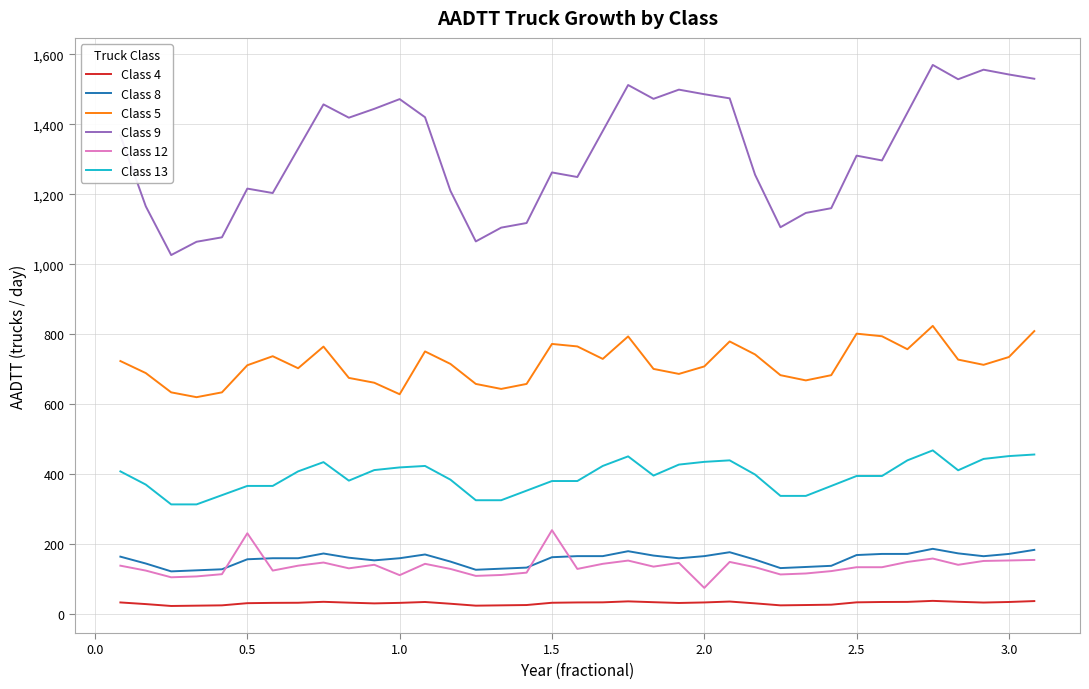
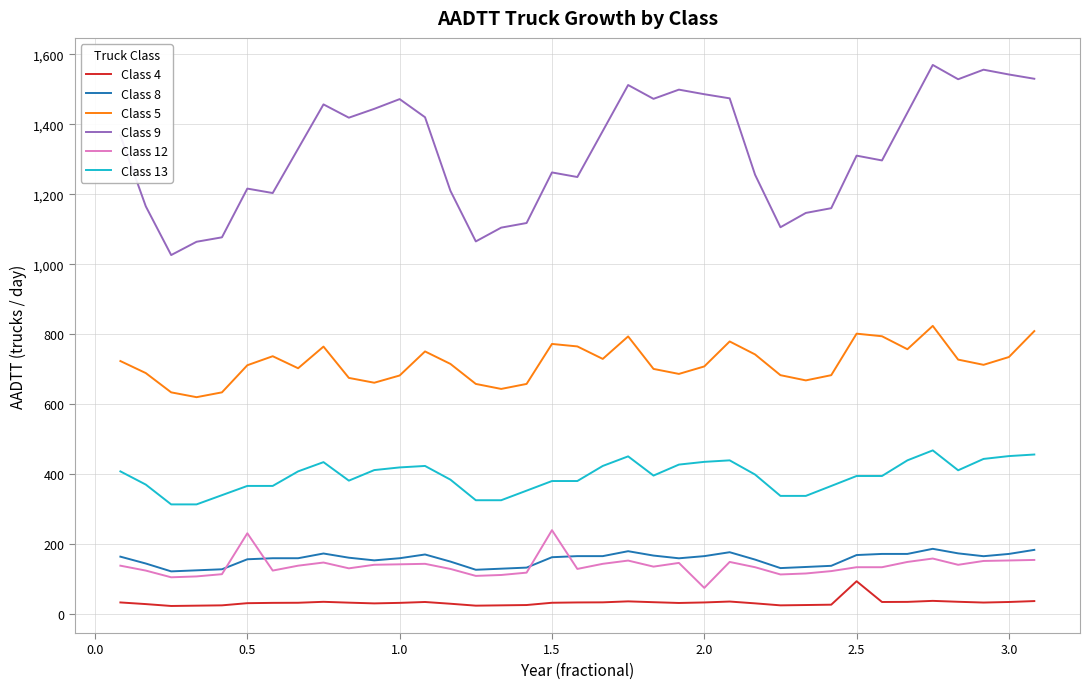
  {
    "Class 4": {
      "0.5": "30",
      "1.0": "30",
      "1.5": "30",
      "2.0": "30",
-     "2.5": "30",
+     "2.5": "90",
      "3.0": "30"
    },
    "Class 8": {
      "0.5": "160",
      "1.0": "160",
      "1.5": "160",
      "2.0": "170",
      "2.5": "170",
      "3.0": "170"
    },
    "Class 5": {
      "0.5": "710",
-     "1.0": "630",
+     "1.0": "680",
      "1.5": "770",
      "2.0": "710",
      "2.5": "800",
      "3.0": "730"
    },
    "Class 9": {
      "0.5": "1,220",
      "1.0": "1,470",
      "1.5": "1,260",
      "2.0": "1,490",
      "2.5": "1,310",
      "3.0": "1,540"
    },
    "Class 12": {
      "0.5": "230",
-     "1.0": "110",
+     "1.0": "140",
      "1.5": "240",
      "2.0": "70",
      "2.5": "130",
      "3.0": "150"
    },
    "Class 13": {
      "0.5": "370",
      "1.0": "420",
      "1.5": "380",
      "2.0": "430",
      "2.5": "390",
      "3.0": "450"
    }
  }
